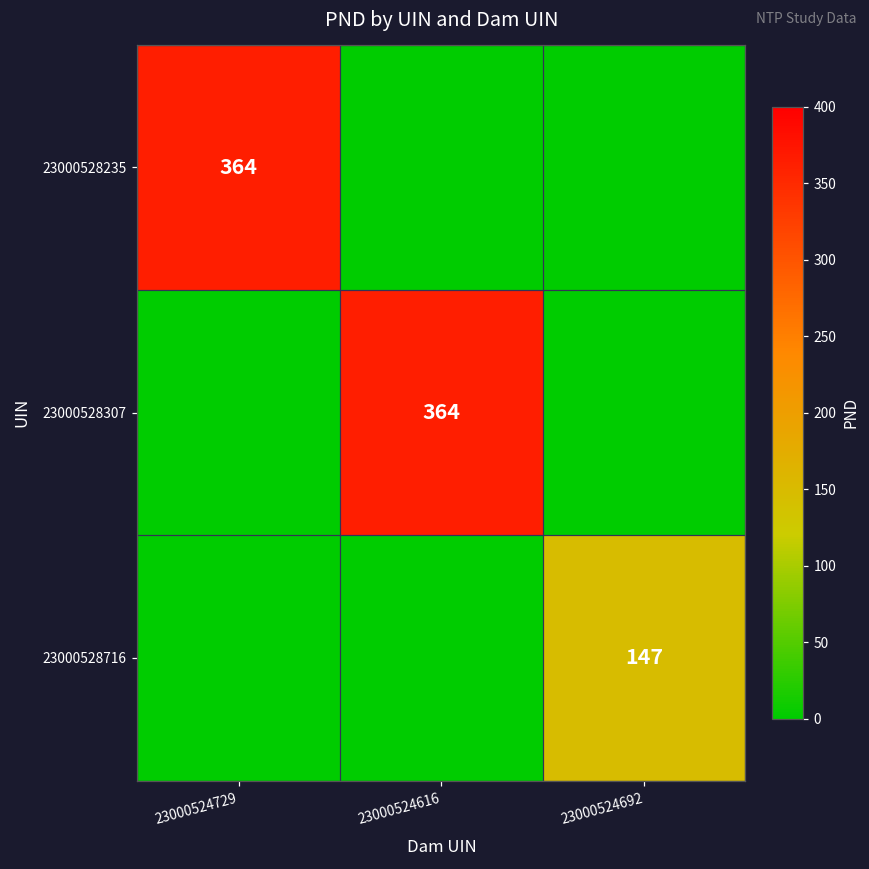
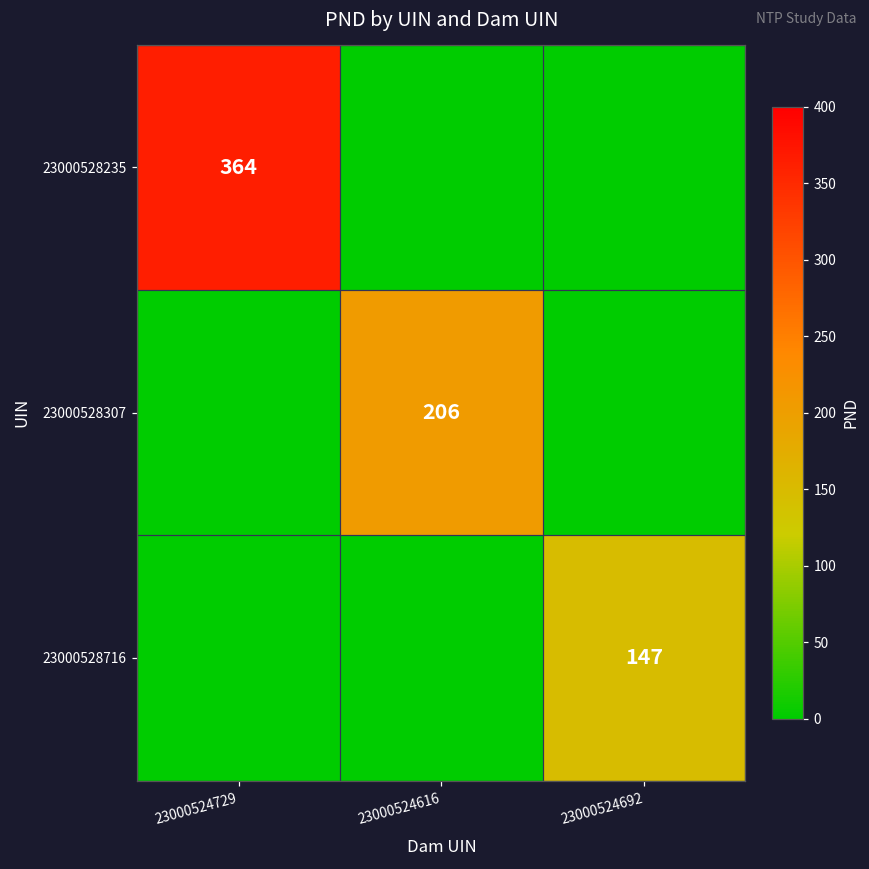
  {
    "23000528235": {
      "23000524729": 364
    },
    "23000528307": {
-     "23000524616": 364
+     "23000524616": 206
    },
    "23000528716": {
      "23000524692": 147
    }
  }
